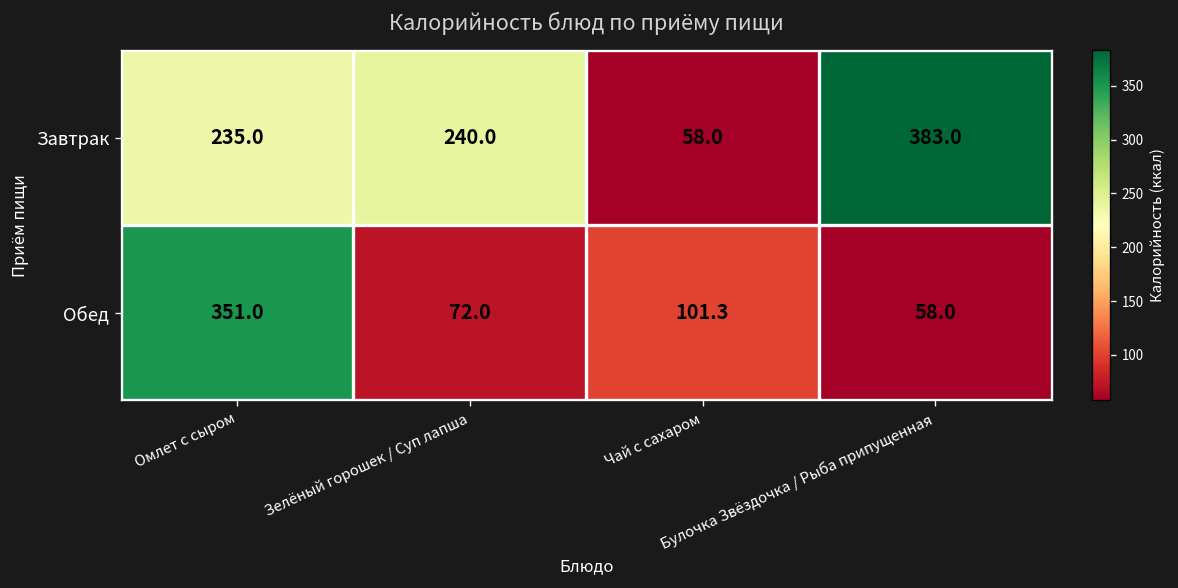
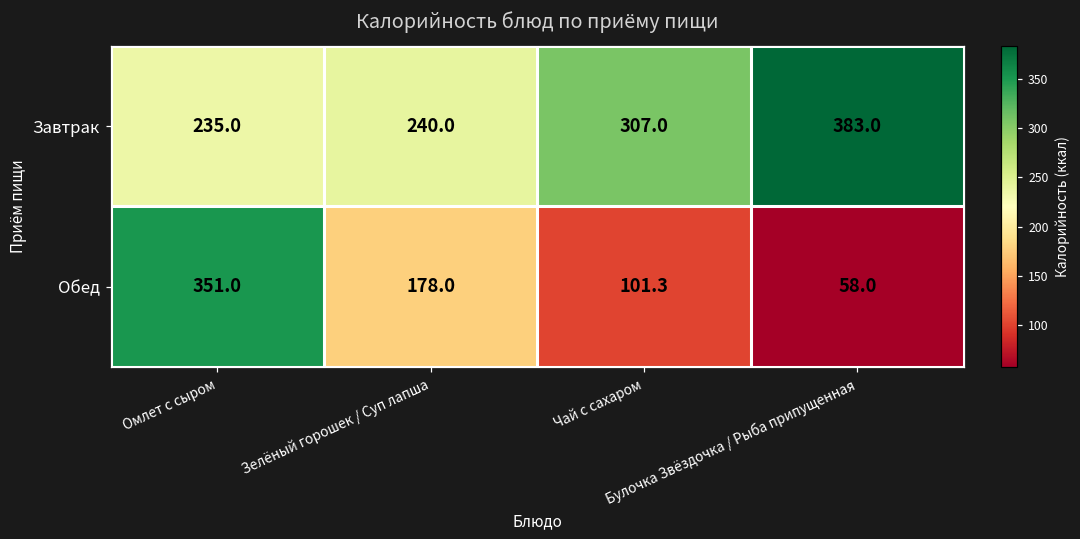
  {
    "Завтрак": {
      "Омлет с сыром": 235.0,
      "Зелёный горошек / Суп лапша": 240.0,
-     "Чай с сахаром": 58.0,
+     "Чай с сахаром": 307.0,
      "Булочка Звёздочка / Рыба припущенная": 383.0
    },
    "Обед": {
      "Омлет с сыром": 351.0,
-     "Зелёный горошек / Суп лапша": 72.0,
+     "Зелёный горошек / Суп лапша": 178.0,
      "Чай с сахаром": 101.3,
      "Булочка Звёздочка / Рыба припущенная": 58.0
    }
  }
